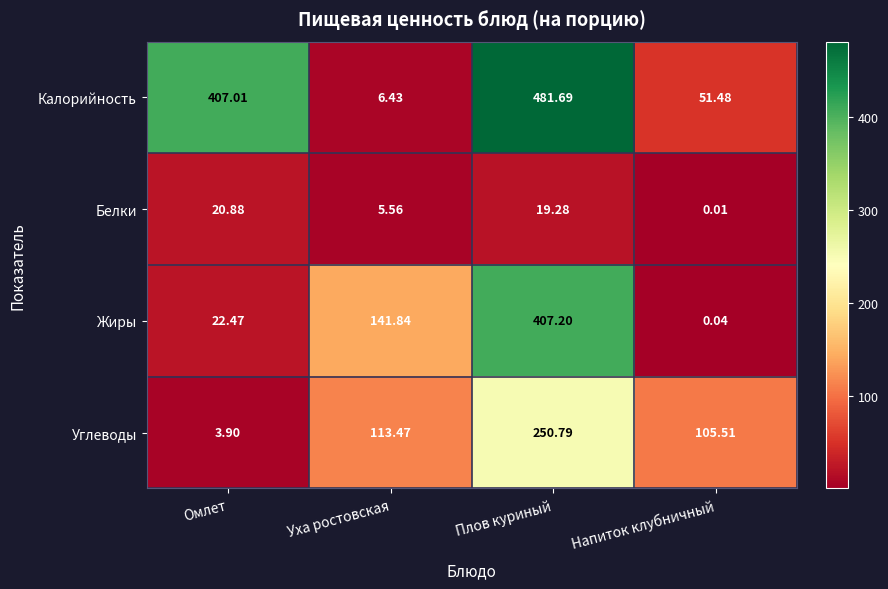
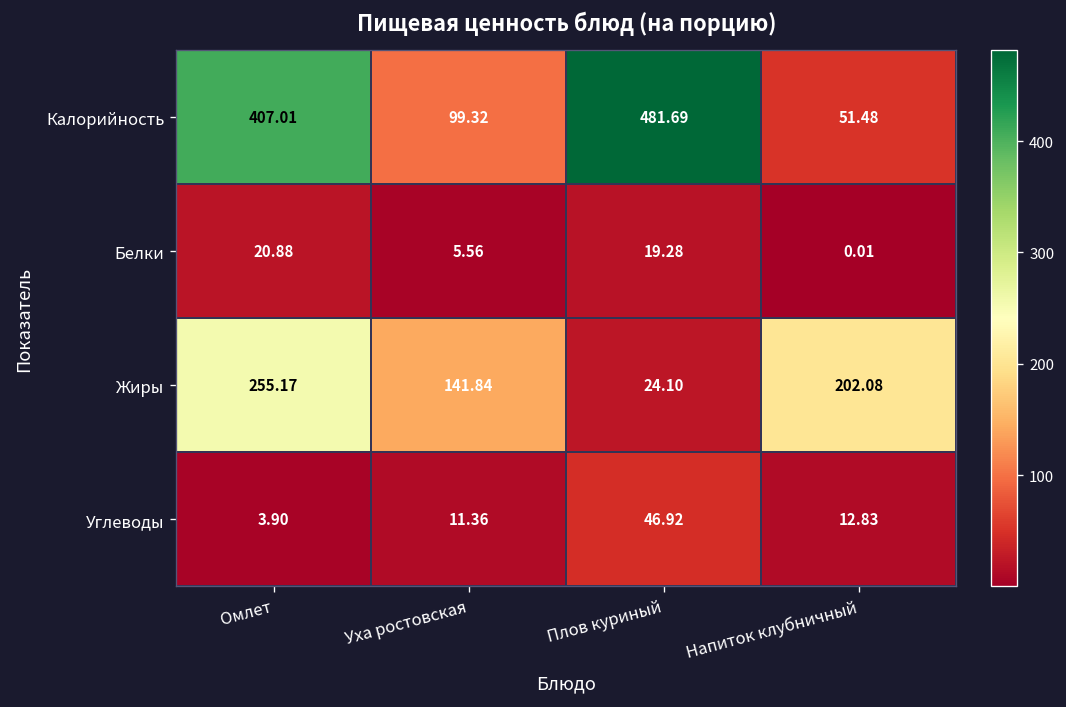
  {
    "Калорийность": {
      "Омлет": 407.01,
-     "Уха ростовская": 6.43,
+     "Уха ростовская": 99.32,
      "Плов куриный": 481.69,
      "Напиток клубничный": 51.48
    },
    "Белки": {
      "Омлет": 20.88,
      "Уха ростовская": 5.56,
      "Плов куриный": 19.28,
      "Напиток клубничный": 0.01
    },
    "Жиры": {
-     "Омлет": 22.47,
+     "Омлет": 255.17,
      "Уха ростовская": 141.84,
-     "Плов куриный": 407.20,
-     "Напиток клубничный": 0.04
+     "Плов куриный": 24.10,
+     "Напиток клубничный": 202.08
    },
    "Углеводы": {
      "Омлет": 3.90,
-     "Уха ростовская": 113.47,
-     "Плов куриный": 250.79,
-     "Напиток клубничный": 105.51
+     "Уха ростовская": 11.36,
+     "Плов куриный": 46.92,
+     "Напиток клубничный": 12.83
    }
  }
